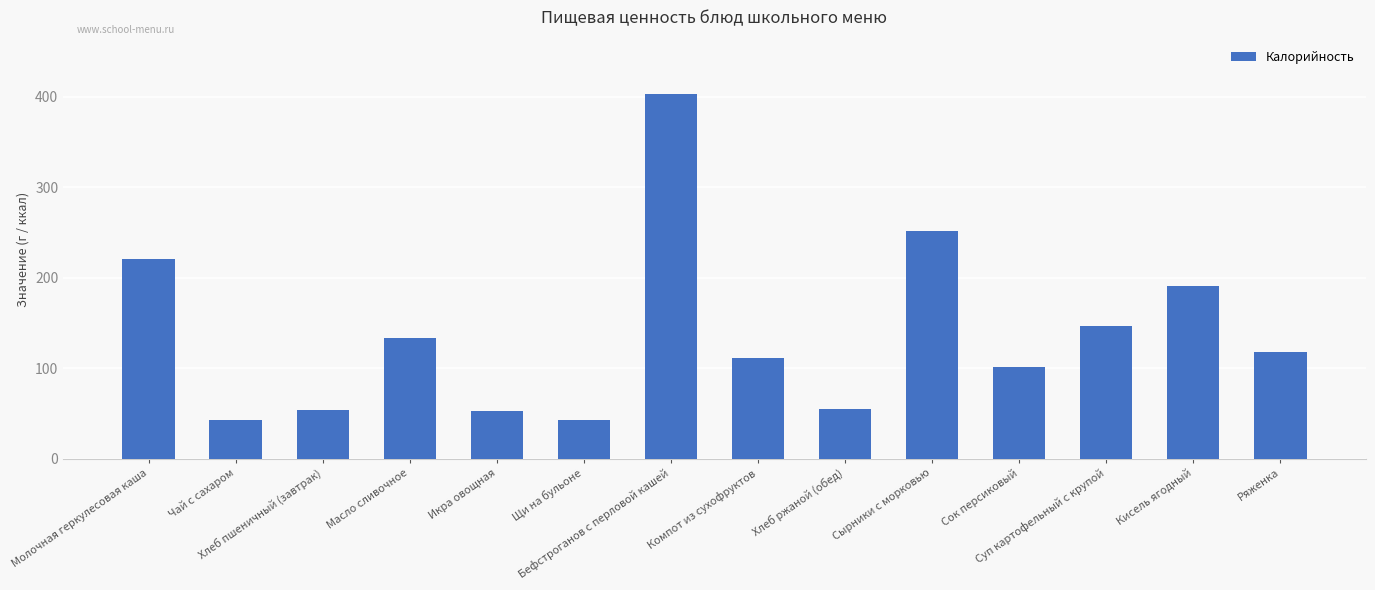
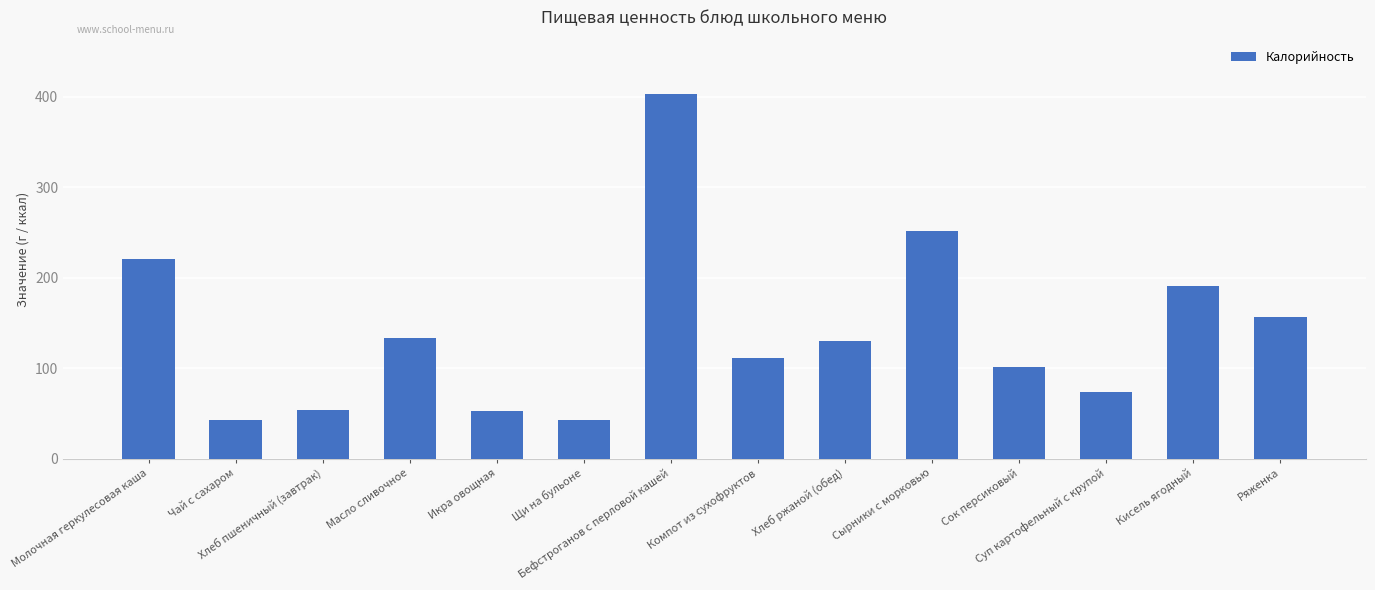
  {
    "Молочная геркулесовая каша": 220,
    "Чай с сахаром": 40,
    "Хлеб пшеничный (завтрак)": 50,
    "Масло сливочное": 130,
    "Икра овощная": 50,
    "Щи на бульоне": 40,
    "Бефстроганов с перловой кашей": 400,
    "Компот из сухофруктов": 110,
-   "Хлеб ржаной (обед)": 50,
+   "Хлеб ржаной (обед)": 130,
    "Сырники с морковью": 250,
    "Сок персиковый": 100,
-   "Суп картофельный с крупой": 150,
+   "Суп картофельный с крупой": 70,
    "Кисель ягодный": 190,
-   "Ряженка": 120
+   "Ряженка": 160
  }
